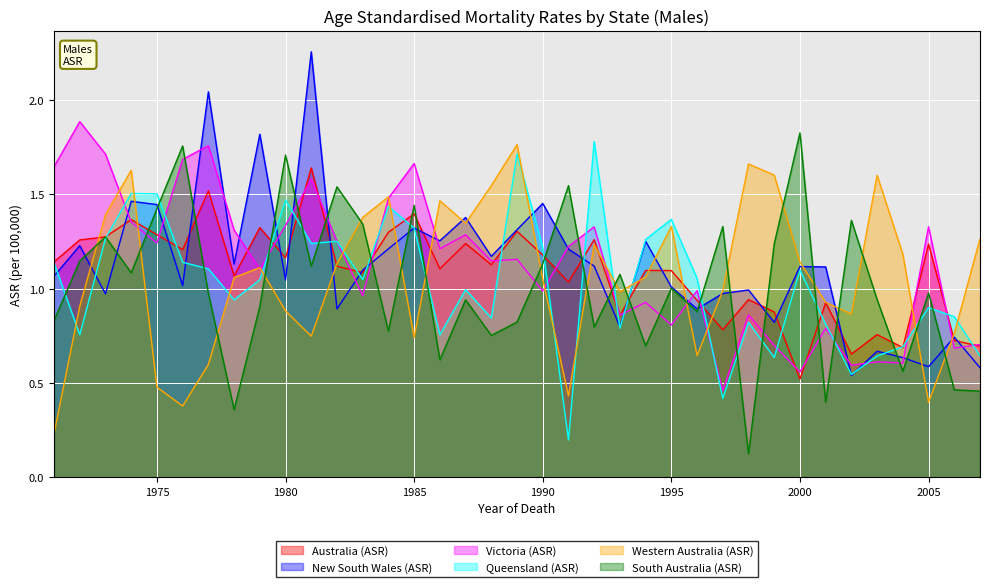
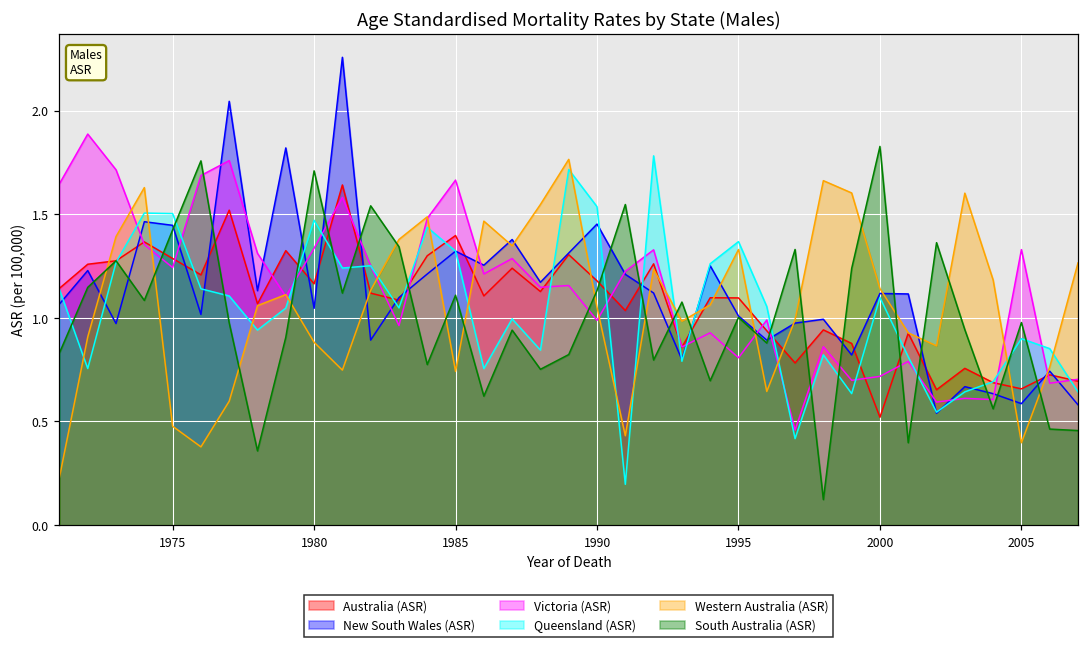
  {
    "Australia (ASR)": {
      "1975": 1.29,
      "1980": 1.16,
      "1985": 1.40,
      "1990": 1.18,
      "1995": 1.10,
      "2000": 0.52,
-     "2005": 1.24
+     "2005": 0.66
    },
    "New South Wales (ASR)": {
      "1975": 1.45,
      "1980": 1.05,
      "1990": 1.45,
      "2000": 1.12,
      "2005": 0.59
    },
    "Victoria (ASR)": {
      "1975": 1.24,
      "1980": 1.34,
      "1985": 1.66,
      "1990": 0.99,
      "1995": 0.81,
-     "2000": 0.56,
+     "2000": 0.72,
      "2005": 1.33
    },
    "Queensland (ASR)": {
      "1975": 1.50,
      "1980": 1.47,
-     "1990": 1.22,
+     "1990": 1.54,
      "1995": 1.37,
      "2000": 1.10,
      "2005": 0.90
    },
    "Western Australia (ASR)": {
      "1975": 0.48,
      "1980": 0.88,
      "1985": 0.74,
      "1990": 1.05,
      "1995": 1.33,
      "2000": 1.14,
      "2005": 0.40
    },
    "South Australia (ASR)": {
      "1975": 1.42,
      "1980": 1.71,
-     "1985": 1.44,
+     "1985": 1.11,
      "1990": 1.13,
      "2000": 1.83,
      "2005": 0.98
    }
  }
